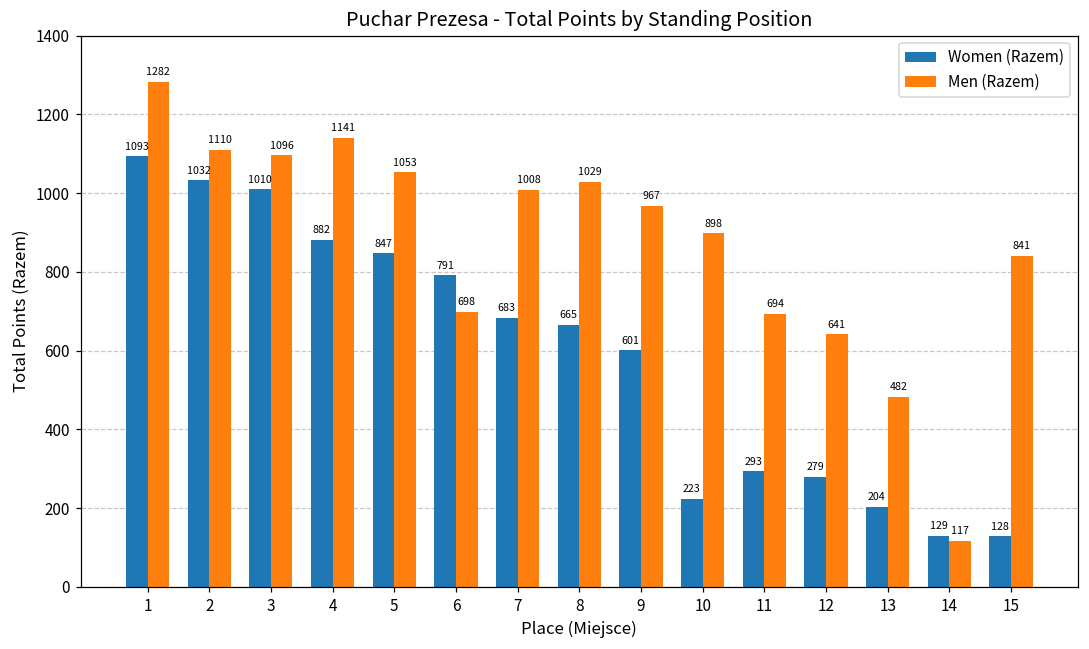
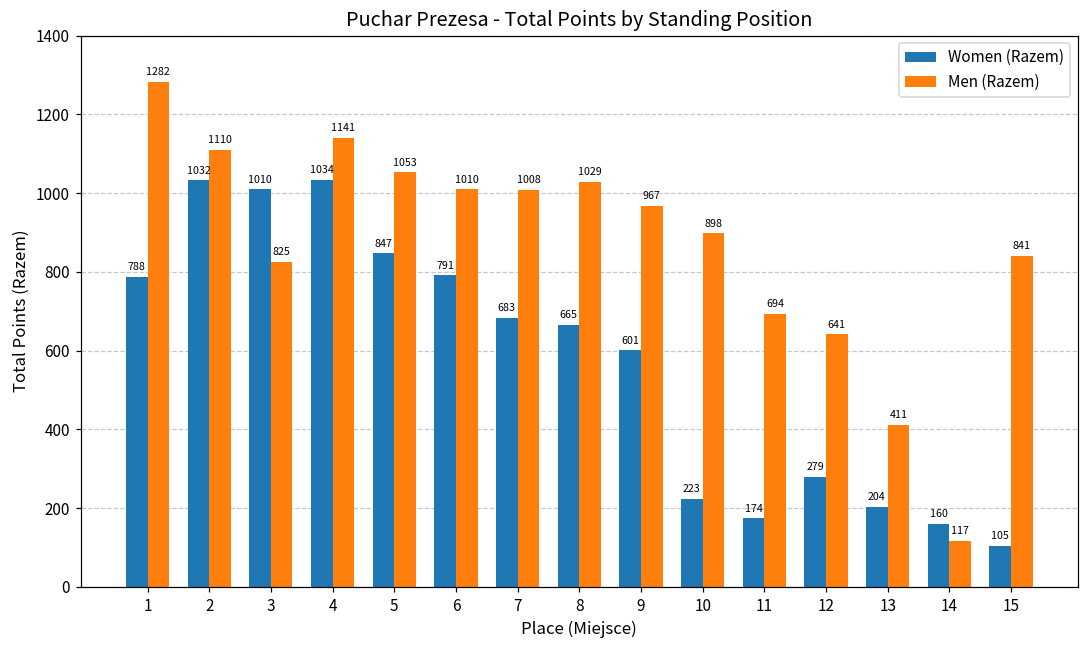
  {
    "Women (Razem)": {
-     "1": 1093,
+     "1": 788,
      "2": 1032,
      "3": 1010,
-     "4": 882,
+     "4": 1034,
      "5": 847,
      "6": 791,
      "7": 683,
      "8": 665,
      "9": 601,
      "10": 223,
-     "11": 293,
+     "11": 174,
      "12": 279,
      "13": 204,
-     "14": 129,
-     "15": 128
+     "14": 160,
+     "15": 105
    },
    "Men (Razem)": {
      "1": 1282,
      "2": 1110,
-     "3": 1096,
+     "3": 825,
      "4": 1141,
      "5": 1053,
-     "6": 698,
+     "6": 1010,
      "7": 1008,
      "8": 1029,
      "9": 967,
      "10": 898,
      "11": 694,
      "12": 641,
-     "13": 482,
+     "13": 411,
      "14": 117,
      "15": 841
    }
  }
